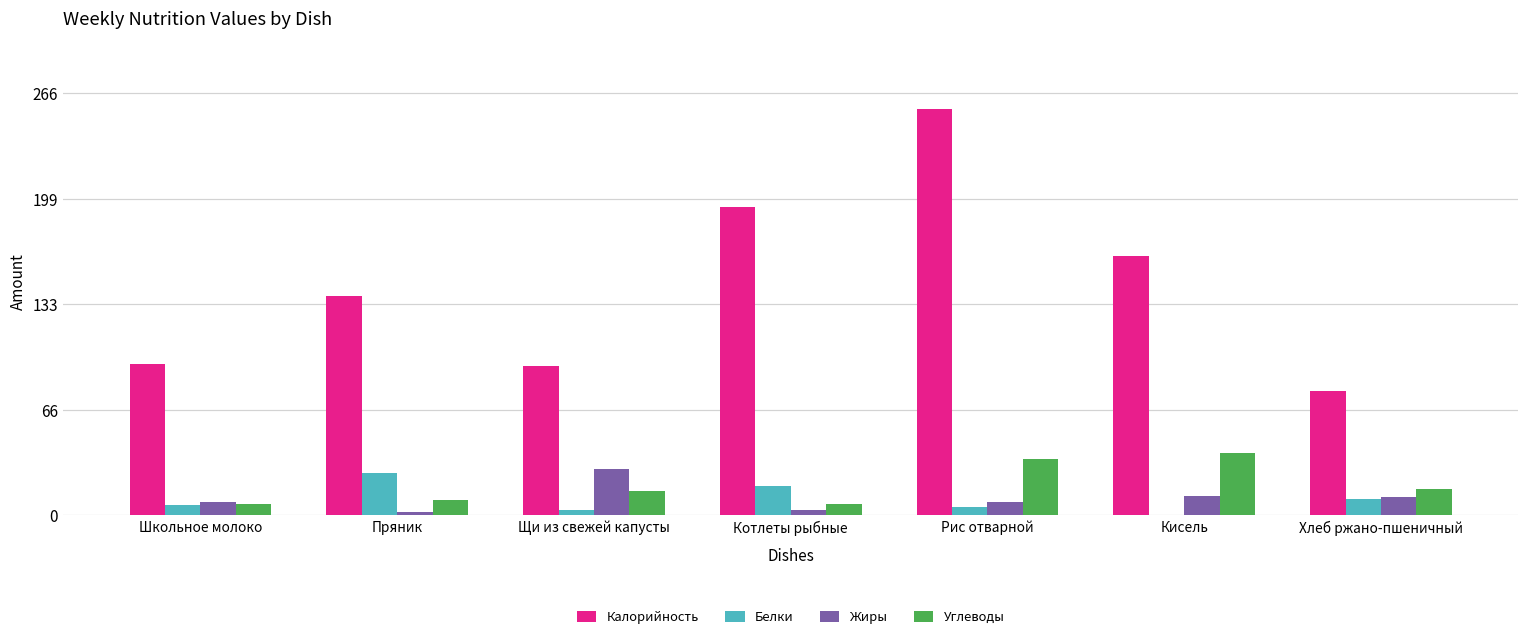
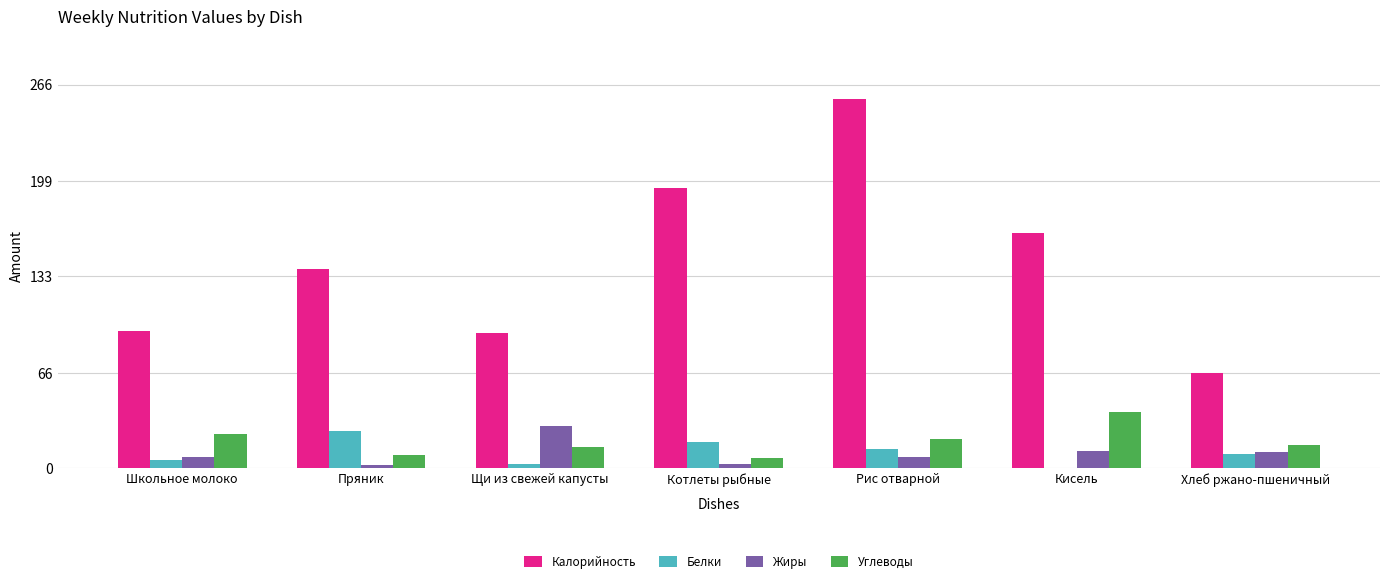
  {
    "Калорийность": {
      "Школьное молоко": 95,
      "Пряник": 138,
      "Щи из свежей капусты": 94,
      "Котлеты рыбные": 194,
      "Рис отварной": 256,
      "Кисель": 163,
-     "Хлеб ржано-пшеничный": 78
+     "Хлеб ржано-пшеничный": 66
    },
    "Белки": {
      "Школьное молоко": 6,
      "Пряник": 26,
      "Щи из свежей капусты": 3,
      "Котлеты рыбные": 18,
-     "Рис отварной": 5,
+     "Рис отварной": 13,
      "Кисель": 0,
      "Хлеб ржано-пшеничный": 10
    },
    "Жиры": {
      "Школьное молоко": 8,
      "Пряник": 2,
      "Щи из свежей капусты": 29,
      "Котлеты рыбные": 3,
      "Рис отварной": 8,
      "Кисель": 12,
      "Хлеб ржано-пшеничный": 11
    },
    "Углеводы": {
-     "Школьное молоко": 7,
+     "Школьное молоко": 24,
      "Пряник": 9,
      "Щи из свежей капусты": 15,
      "Котлеты рыбные": 7,
-     "Рис отварной": 35,
+     "Рис отварной": 20,
      "Кисель": 39,
      "Хлеб ржано-пшеничный": 16
    }
  }
